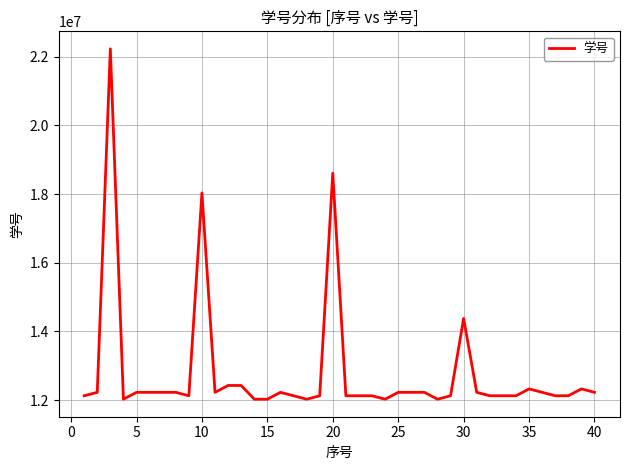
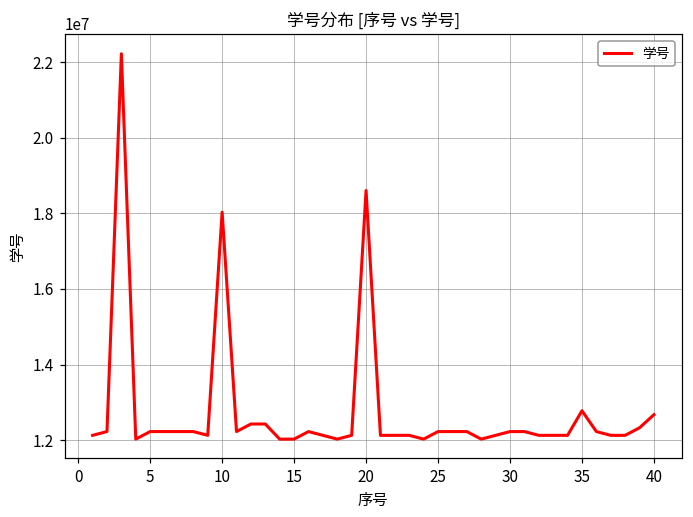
  {
    "5": 12200000,
    "10": 18000000,
    "15": 12000000,
    "20": 18600000,
    "25": 12200000,
-   "30": 14400000,
-   "35": 12300000,
-   "40": 12200000
+   "30": 12200000,
+   "35": 12800000,
+   "40": 12700000
  }
